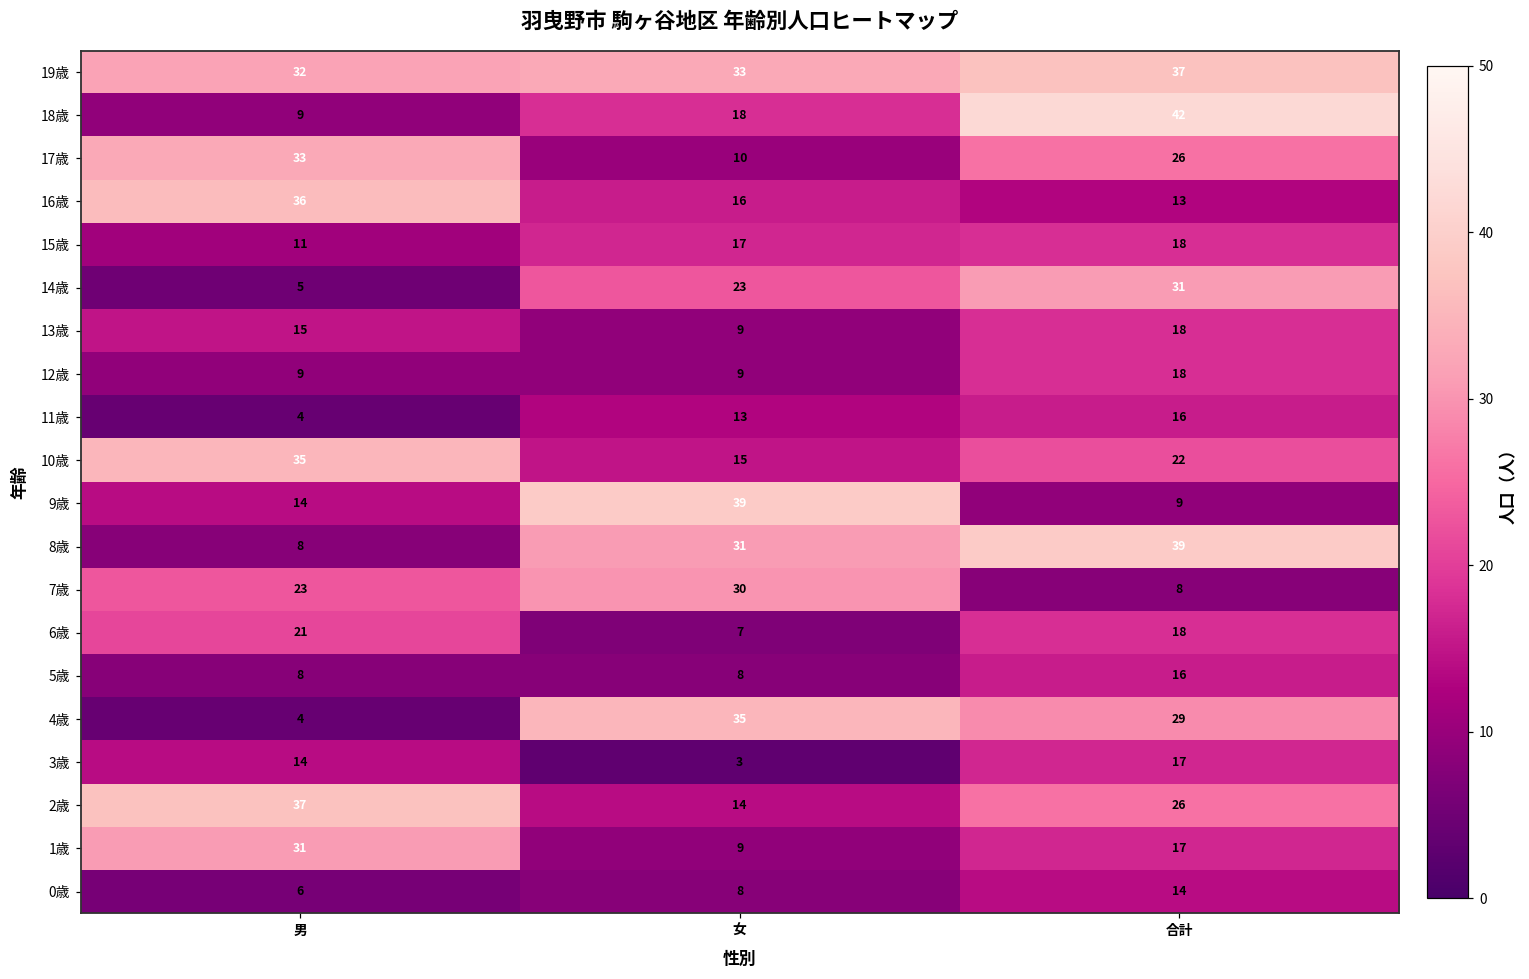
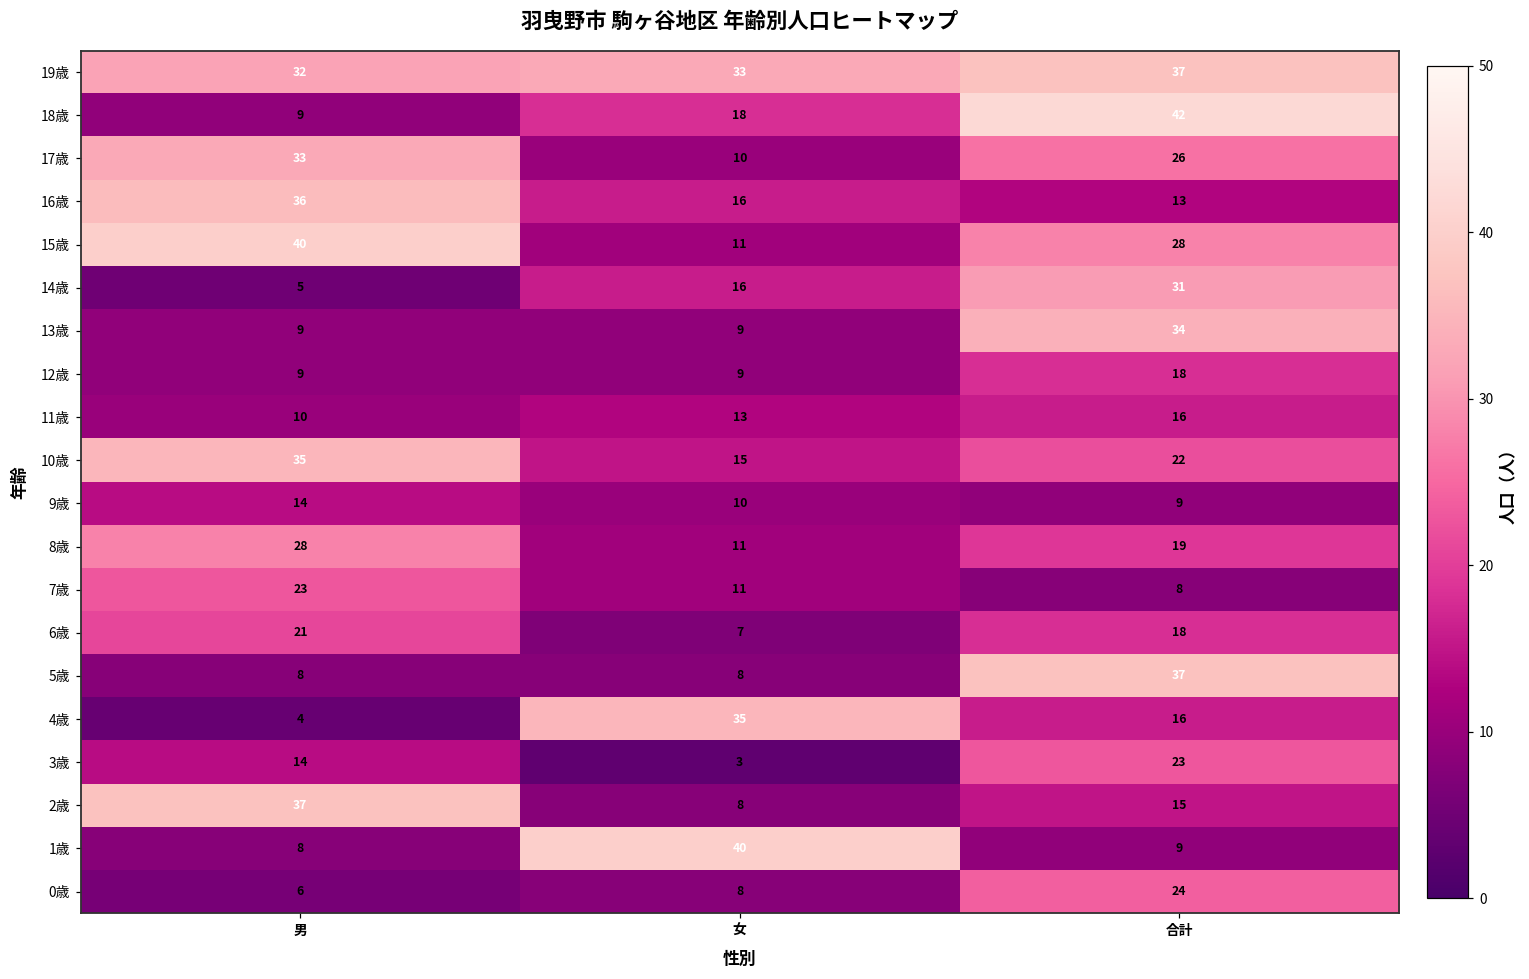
  {
    "19歳": {
      "男": 32,
      "女": 33,
      "合計": 37
    },
    "18歳": {
      "男": 9,
      "女": 18
    },
    "17歳": {
      "男": 33,
      "女": 10,
      "合計": 26
    },
    "16歳": {
      "男": 36,
      "女": 16,
      "合計": 13
    },
    "15歳": {
-     "男": 11,
-     "女": 17,
-     "合計": 18
+     "男": 40,
+     "女": 11,
+     "合計": 28
    },
    "14歳": {
      "男": 5,
-     "女": 23,
+     "女": 16,
      "合計": 31
    },
    "13歳": {
-     "男": 15,
+     "男": 9,
      "女": 9,
-     "合計": 18
+     "合計": 34
    },
    "12歳": {
      "男": 9,
      "女": 9,
      "合計": 18
    },
    "11歳": {
-     "男": 4,
+     "男": 10,
      "女": 13,
      "合計": 16
    },
    "10歳": {
      "男": 35,
      "女": 15,
      "合計": 22
    },
    "9歳": {
      "男": 14,
-     "女": 39,
+     "女": 10,
      "合計": 9
    },
    "8歳": {
-     "男": 8,
-     "女": 31,
-     "合計": 39
+     "男": 28,
+     "女": 11,
+     "合計": 19
    },
    "7歳": {
      "男": 23,
-     "女": 30,
+     "女": 11,
      "合計": 8
    },
    "6歳": {
      "男": 21,
      "女": 7,
      "合計": 18
    },
    "5歳": {
      "男": 8,
      "女": 8,
-     "合計": 16
+     "合計": 37
    },
    "4歳": {
      "男": 4,
      "女": 35,
-     "合計": 29
+     "合計": 16
    },
    "3歳": {
      "男": 14,
      "女": 3,
-     "合計": 17
+     "合計": 23
    },
    "2歳": {
      "男": 37,
-     "女": 14,
-     "合計": 26
+     "女": 8,
+     "合計": 15
    },
    "1歳": {
-     "男": 31,
-     "女": 9,
-     "合計": 17
+     "男": 8,
+     "女": 40,
+     "合計": 9
    },
    "0歳": {
      "男": 6,
      "女": 8,
-     "合計": 14
+     "合計": 24
    }
  }
